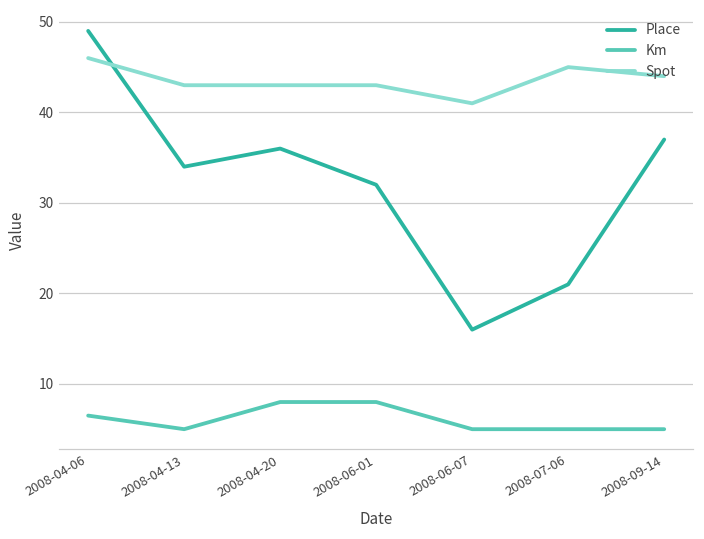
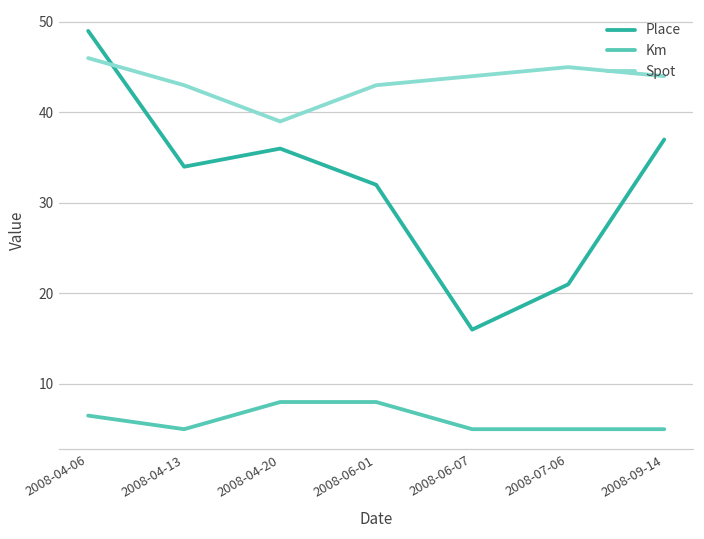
  {
    "Spot": {
      "2008-04-06": 46,
      "2008-04-13": 43,
-     "2008-04-20": 43,
+     "2008-04-20": 39,
      "2008-06-01": 43,
-     "2008-06-07": 41,
+     "2008-06-07": 44,
      "2008-07-06": 45,
      "2008-09-14": 44
    }
  }
